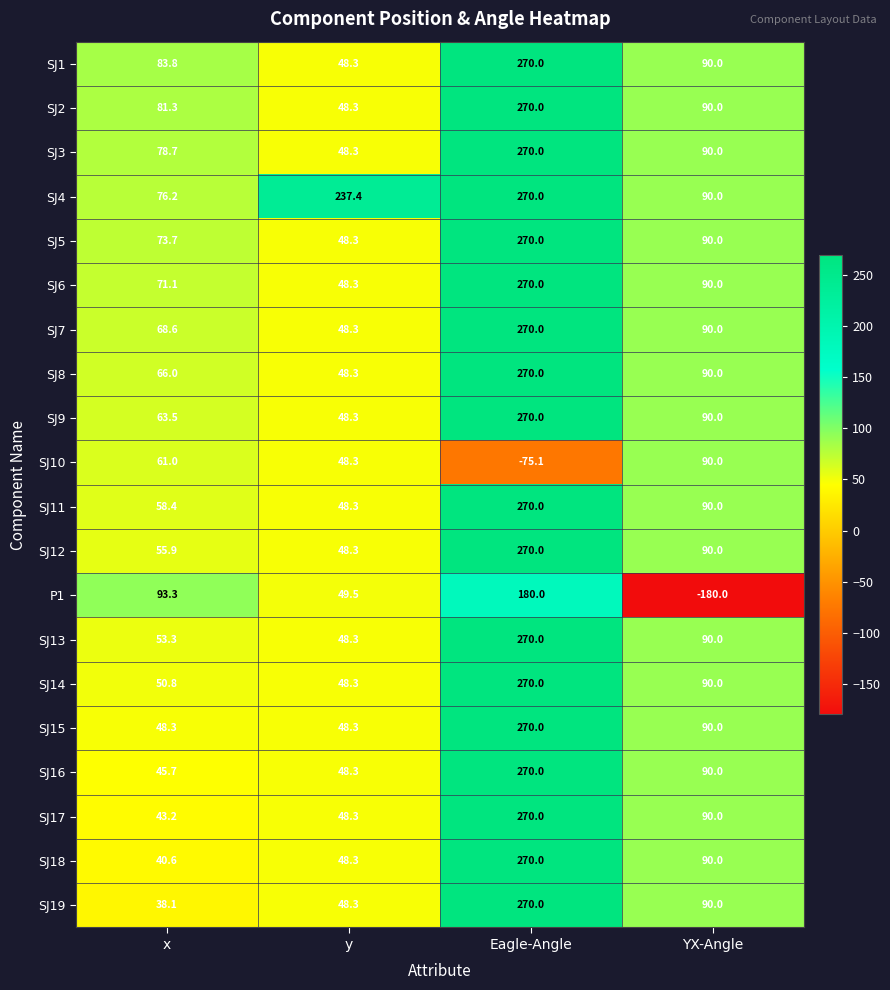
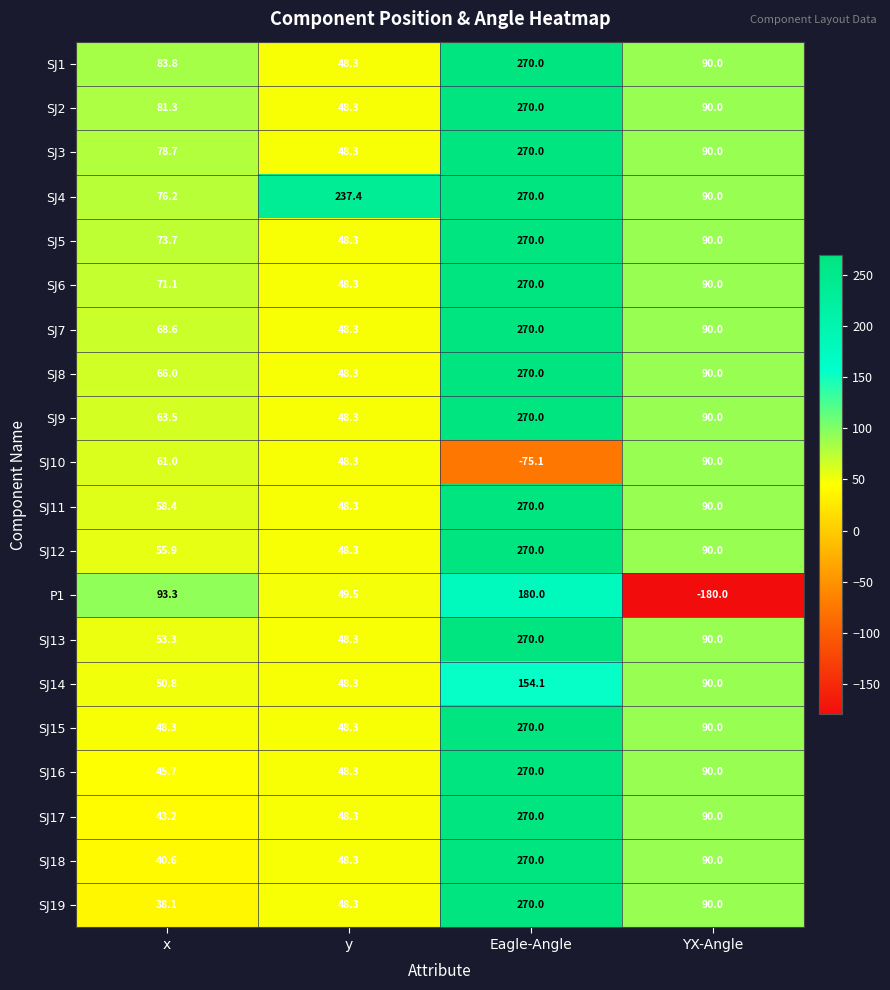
  {
    "SJ1": {
      "x": 83.8,
      "y": 48.3,
      "Eagle-Angle": 270.0,
      "YX-Angle": 90.0
    },
    "SJ2": {
      "x": 81.3,
      "y": 48.3,
      "Eagle-Angle": 270.0,
      "YX-Angle": 90.0
    },
    "SJ3": {
      "x": 78.7,
      "y": 48.3,
      "Eagle-Angle": 270.0,
      "YX-Angle": 90.0
    },
    "SJ4": {
      "x": 76.2,
      "y": 237.4,
      "Eagle-Angle": 270.0,
      "YX-Angle": 90.0
    },
    "SJ5": {
      "x": 73.7,
      "y": 48.3,
      "Eagle-Angle": 270.0,
      "YX-Angle": 90.0
    },
    "SJ6": {
      "x": 71.1,
      "y": 48.3,
      "Eagle-Angle": 270.0,
      "YX-Angle": 90.0
    },
    "SJ7": {
      "x": 68.6,
      "y": 48.3,
      "Eagle-Angle": 270.0,
      "YX-Angle": 90.0
    },
    "SJ8": {
      "x": 66.0,
      "y": 48.3,
      "Eagle-Angle": 270.0,
      "YX-Angle": 90.0
    },
    "SJ9": {
      "x": 63.5,
      "y": 48.3,
      "Eagle-Angle": 270.0,
      "YX-Angle": 90.0
    },
    "SJ10": {
      "x": 61.0,
      "y": 48.3,
      "Eagle-Angle": -75.1,
      "YX-Angle": 90.0
    },
    "SJ11": {
      "x": 58.4,
      "y": 48.3,
      "Eagle-Angle": 270.0,
      "YX-Angle": 90.0
    },
    "SJ12": {
      "x": 55.9,
      "y": 48.3,
      "Eagle-Angle": 270.0,
      "YX-Angle": 90.0
    },
    "P1": {
      "x": 93.3,
      "y": 49.5,
      "Eagle-Angle": 180.0,
      "YX-Angle": -180.0
    },
    "SJ13": {
      "x": 53.3,
      "y": 48.3,
      "Eagle-Angle": 270.0,
      "YX-Angle": 90.0
    },
    "SJ14": {
      "x": 50.8,
      "y": 48.3,
-     "Eagle-Angle": 270.0,
+     "Eagle-Angle": 154.1,
      "YX-Angle": 90.0
    },
    "SJ15": {
      "x": 48.3,
      "y": 48.3,
      "Eagle-Angle": 270.0,
      "YX-Angle": 90.0
    },
    "SJ16": {
      "x": 45.7,
      "y": 48.3,
      "Eagle-Angle": 270.0,
      "YX-Angle": 90.0
    },
    "SJ17": {
      "x": 43.2,
      "y": 48.3,
      "Eagle-Angle": 270.0,
      "YX-Angle": 90.0
    },
    "SJ18": {
      "x": 40.6,
      "y": 48.3,
      "Eagle-Angle": 270.0,
      "YX-Angle": 90.0
    },
    "SJ19": {
      "x": 38.1,
      "y": 48.3,
      "Eagle-Angle": 270.0,
      "YX-Angle": 90.0
    }
  }
